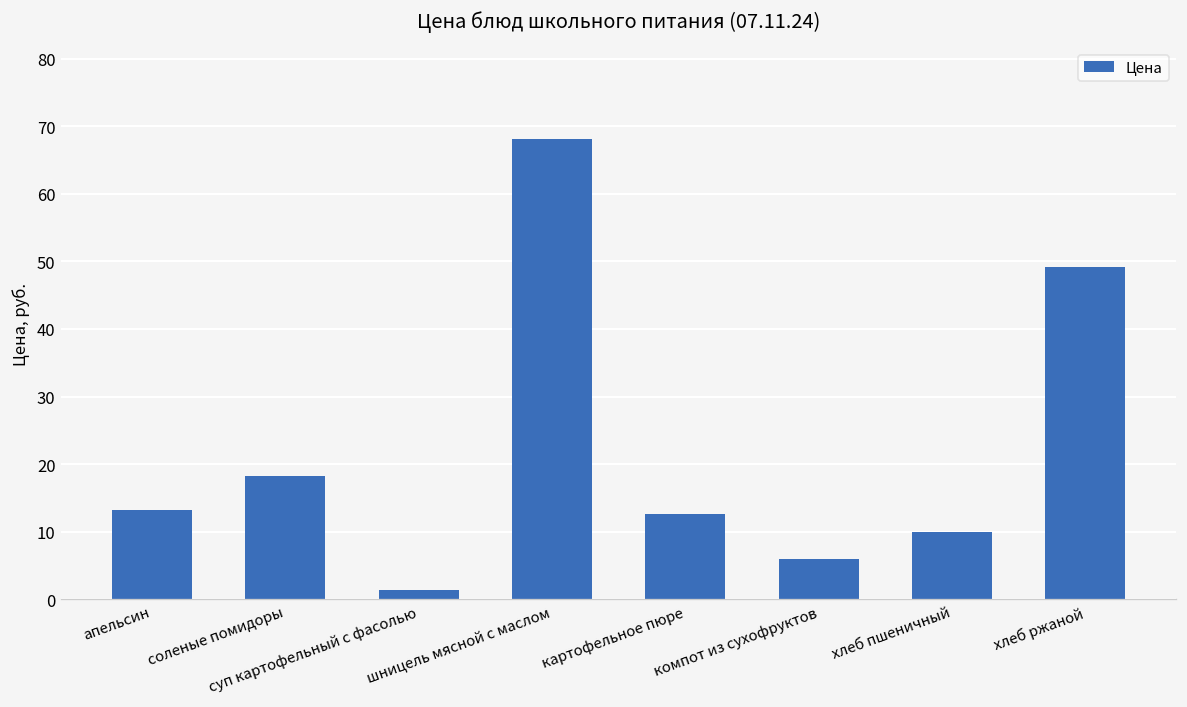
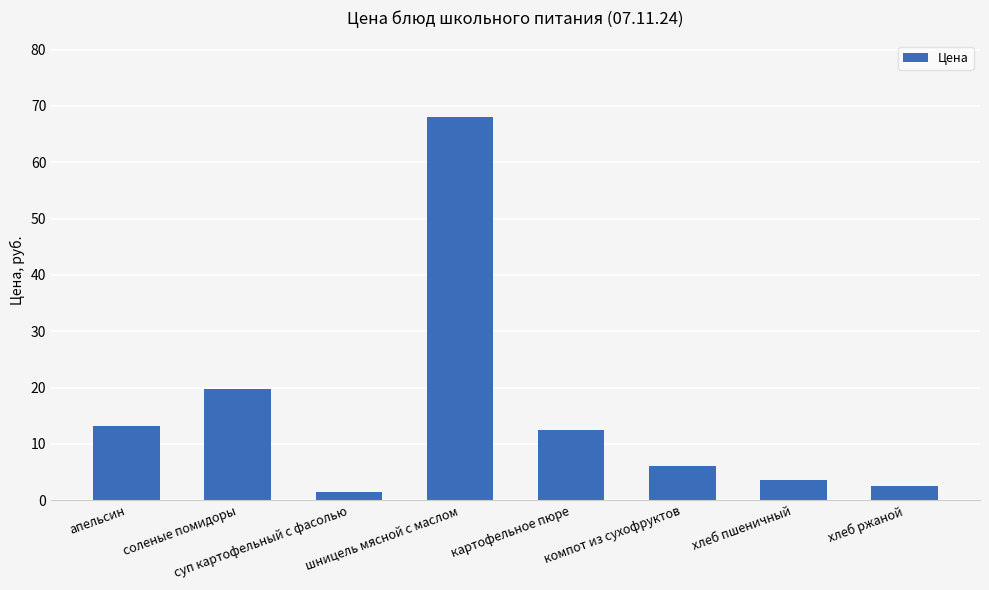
  {
    "апельсин": 13,
-   "соленые помидоры": 18,
+   "соленые помидоры": 20,
    "суп картофельный с фасолью": 1,
    "шницель мясной с маслом": 68,
    "картофельное пюре": 13,
    "компот из сухофруктов": 6,
-   "хлеб пшеничный": 10,
-   "хлеб ржаной": 49
+   "хлеб пшеничный": 4,
+   "хлеб ржаной": 3
  }
